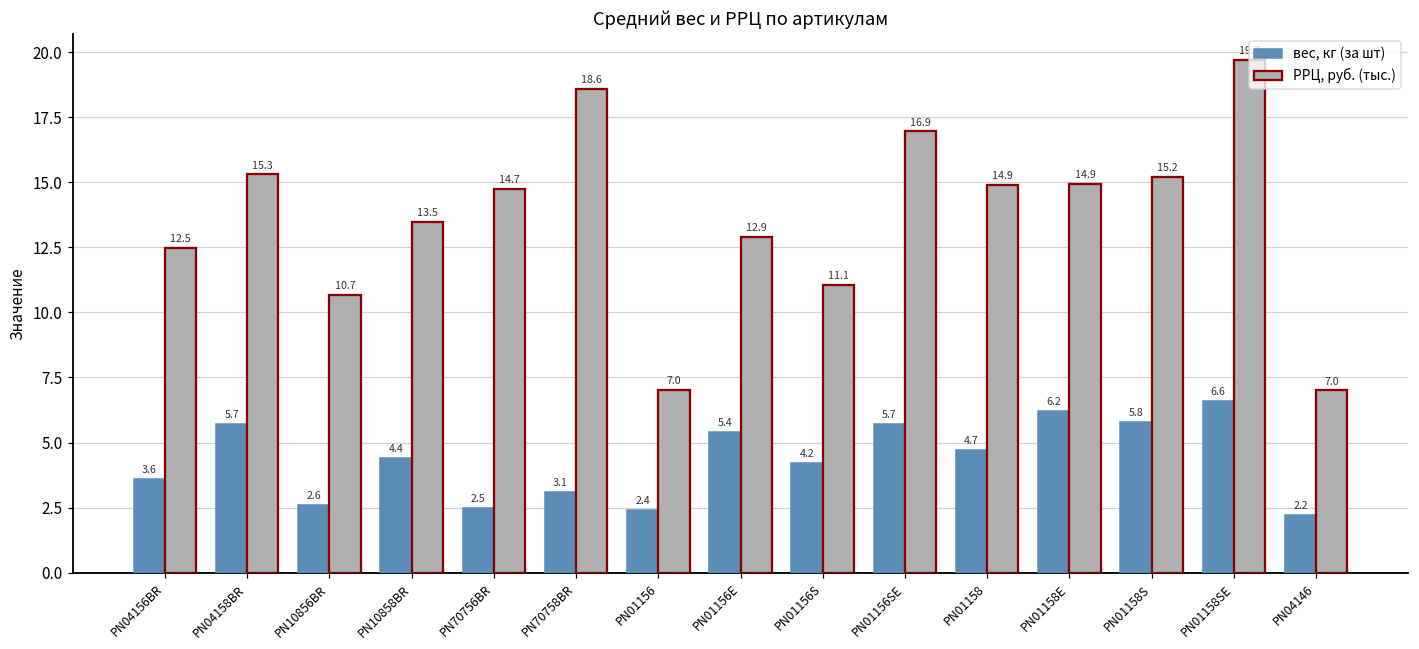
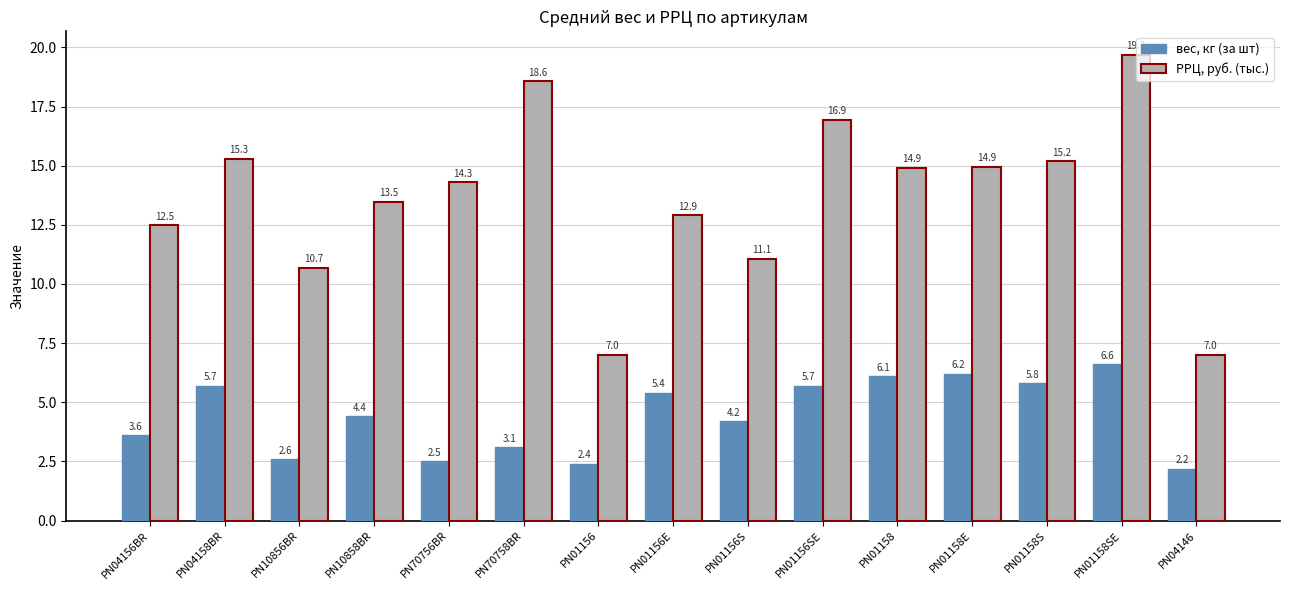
  {
    "вес, кг (за шт)": {
      "PN04156BR": 3.6,
      "PN04158BR": 5.7,
      "PN10856BR": 2.6,
      "PN10858BR": 4.4,
      "PN70756BR": 2.5,
      "PN70758BR": 3.1,
      "PN01156": 2.4,
      "PN01156E": 5.4,
      "PN01156S": 4.2,
      "PN01156SE": 5.7,
-     "PN01158": 4.7,
+     "PN01158": 6.1,
      "PN01158E": 6.2,
      "PN01158S": 5.8,
      "PN01158SE": 6.6,
      "PN04146": 2.2
    },
    "РРЦ, руб. (тыс.)": {
      "PN04156BR": 12.5,
      "PN04158BR": 15.3,
      "PN10856BR": 10.7,
      "PN10858BR": 13.5,
-     "PN70756BR": 14.7,
+     "PN70756BR": 14.3,
      "PN70758BR": 18.6,
      "PN01156": 7.0,
      "PN01156E": 12.9,
      "PN01156S": 11.1,
      "PN01156SE": 16.9,
      "PN01158": 14.9,
      "PN01158E": 14.9,
      "PN01158S": 15.2,
      "PN04146": 7.0
    }
  }
